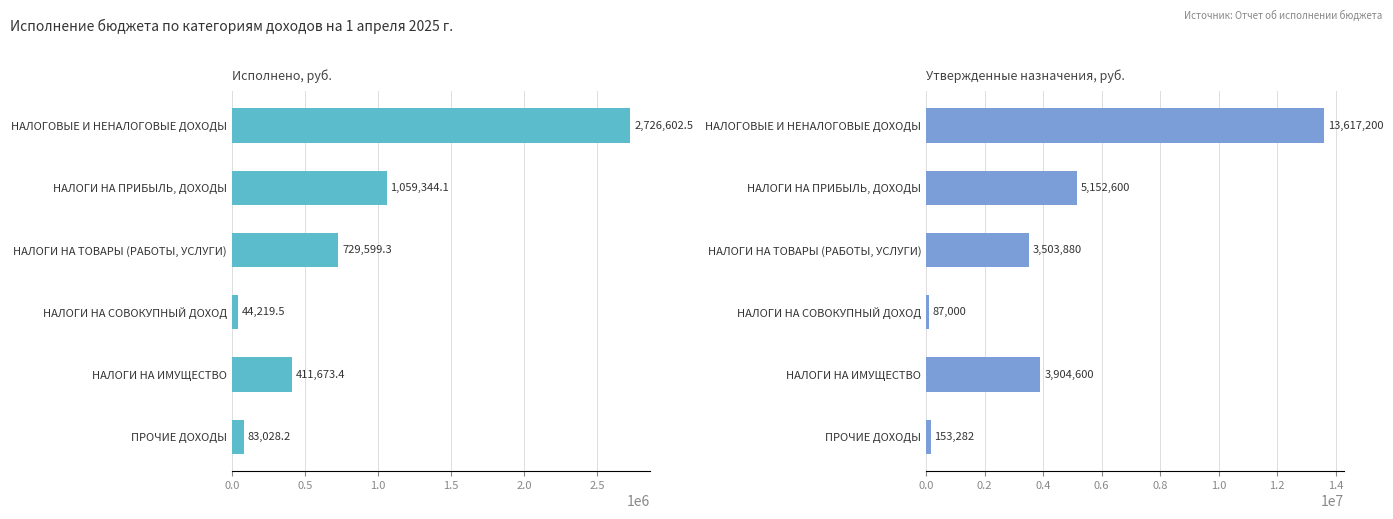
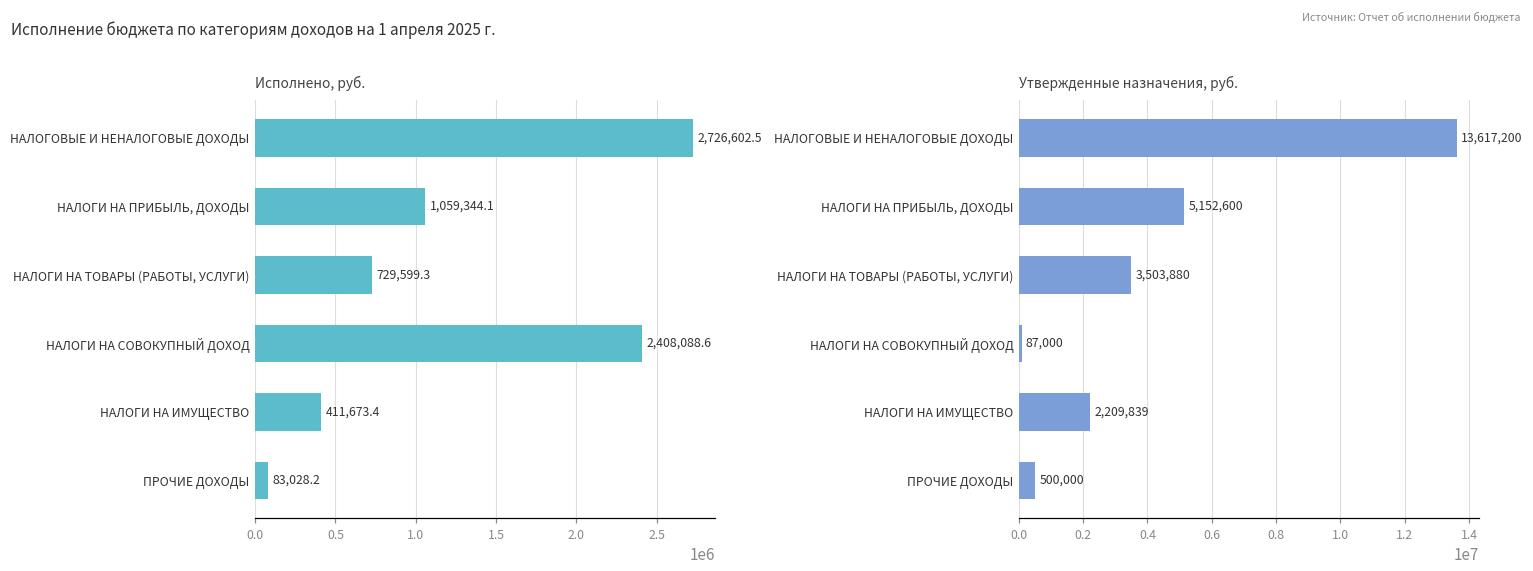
  {
    "Исполнено, руб.": {
      "НАЛОГОВЫЕ И НЕНАЛОГОВЫЕ ДОХОДЫ": "2,726,602.5",
      "НАЛОГИ НА ПРИБЫЛЬ, ДОХОДЫ": "1,059,344.1",
      "НАЛОГИ НА ТОВАРЫ (РАБОТЫ, УСЛУГИ)": "729,599.3",
-     "НАЛОГИ НА СОВОКУПНЫЙ ДОХОД": "44,219.5",
+     "НАЛОГИ НА СОВОКУПНЫЙ ДОХОД": "2,408,088.6",
      "НАЛОГИ НА ИМУЩЕСТВО": "411,673.4",
      "ПРОЧИЕ ДОХОДЫ": "83,028.2"
    },
    "Утвержденные назначения, руб.": {
      "НАЛОГОВЫЕ И НЕНАЛОГОВЫЕ ДОХОДЫ": "13,617,200",
      "НАЛОГИ НА ПРИБЫЛЬ, ДОХОДЫ": "5,152,600",
      "НАЛОГИ НА ТОВАРЫ (РАБОТЫ, УСЛУГИ)": "3,503,880",
      "НАЛОГИ НА СОВОКУПНЫЙ ДОХОД": "87,000",
-     "НАЛОГИ НА ИМУЩЕСТВО": "3,904,600",
-     "ПРОЧИЕ ДОХОДЫ": "153,282"
+     "НАЛОГИ НА ИМУЩЕСТВО": "2,209,839",
+     "ПРОЧИЕ ДОХОДЫ": "500,000"
    }
  }
